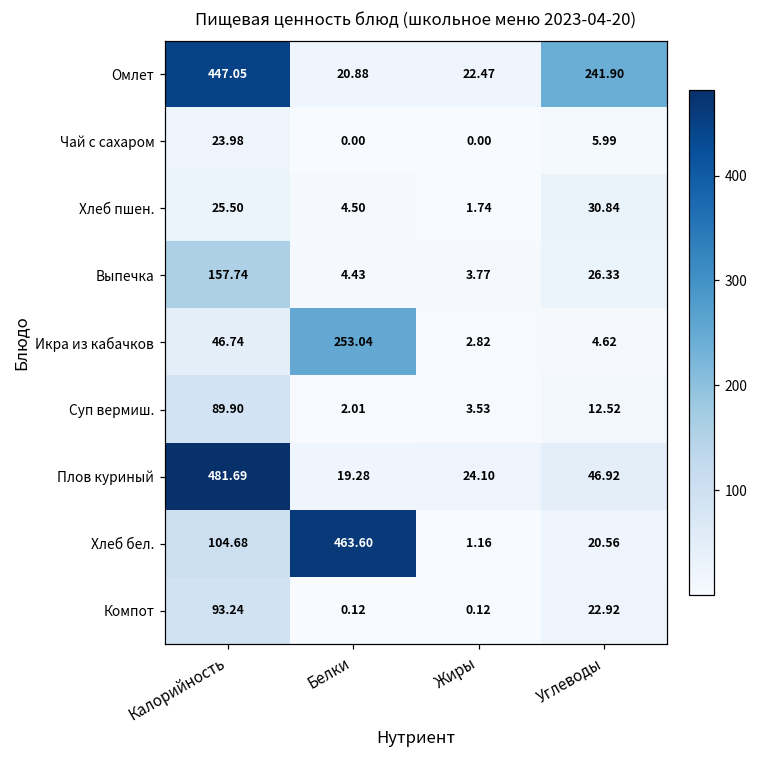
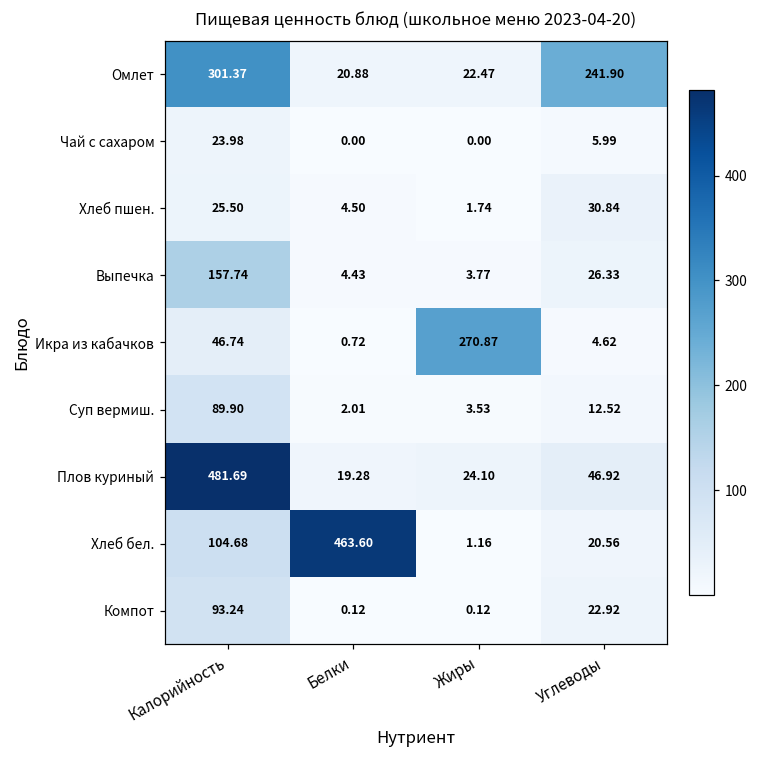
  {
    "Омлет": {
-     "Калорийность": 447.05,
+     "Калорийность": 301.37,
      "Белки": 20.88,
      "Жиры": 22.47,
      "Углеводы": 241.90
    },
    "Чай с сахаром": {
      "Калорийность": 23.98,
      "Белки": 0.00,
      "Жиры": 0.00,
      "Углеводы": 5.99
    },
    "Хлеб пшен.": {
      "Калорийность": 25.50,
      "Белки": 4.50,
      "Жиры": 1.74,
      "Углеводы": 30.84
    },
    "Выпечка": {
      "Калорийность": 157.74,
      "Белки": 4.43,
      "Жиры": 3.77,
      "Углеводы": 26.33
    },
    "Икра из кабачков": {
      "Калорийность": 46.74,
-     "Белки": 253.04,
-     "Жиры": 2.82,
+     "Белки": 0.72,
+     "Жиры": 270.87,
      "Углеводы": 4.62
    },
    "Суп вермиш.": {
      "Калорийность": 89.90,
      "Белки": 2.01,
      "Жиры": 3.53,
      "Углеводы": 12.52
    },
    "Плов куриный": {
      "Калорийность": 481.69,
      "Белки": 19.28,
      "Жиры": 24.10,
      "Углеводы": 46.92
    },
    "Хлеб бел.": {
      "Калорийность": 104.68,
      "Белки": 463.60,
      "Жиры": 1.16,
      "Углеводы": 20.56
    },
    "Компот": {
      "Калорийность": 93.24,
      "Белки": 0.12,
      "Жиры": 0.12,
      "Углеводы": 22.92
    }
  }
